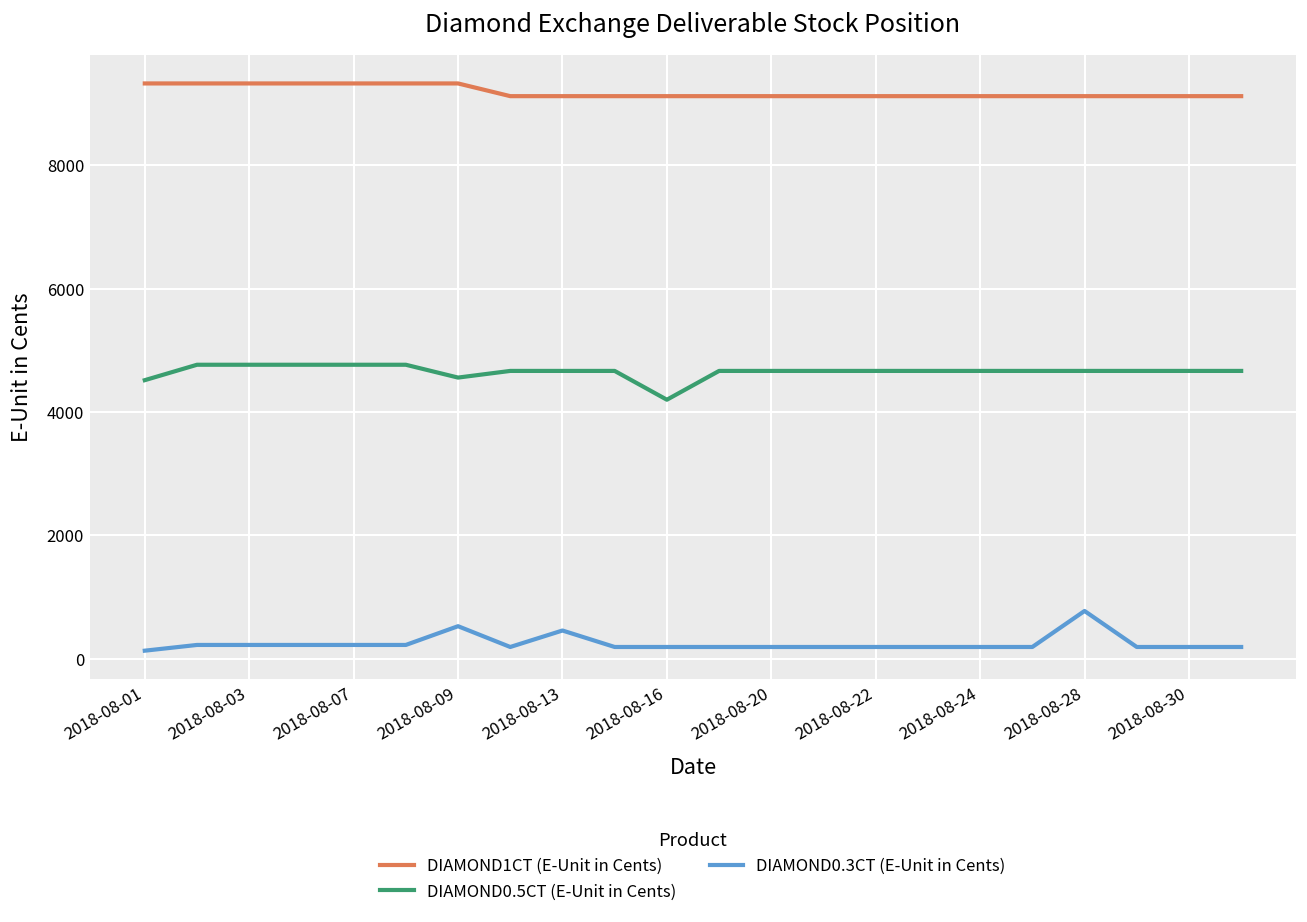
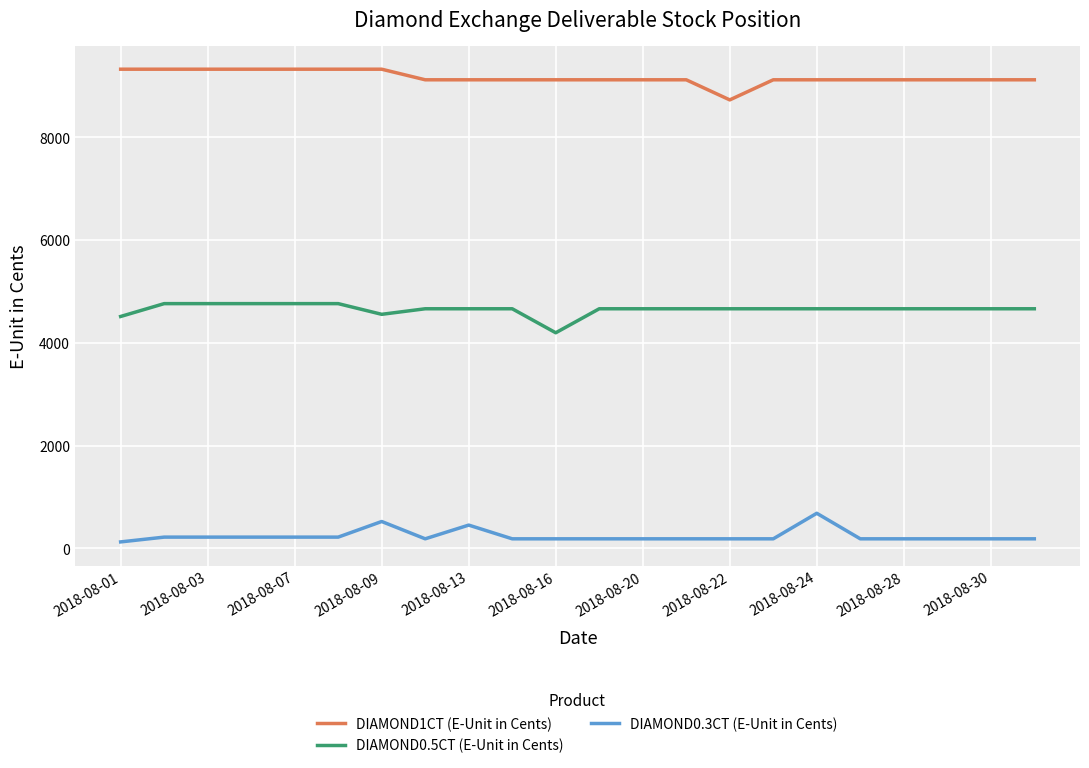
  {
    "DIAMOND1CT (E-Unit in Cents)": {
      "2018-08-01": 9300,
      "2018-08-03": 9300,
      "2018-08-07": 9300,
      "2018-08-09": 9300,
      "2018-08-13": 9100,
      "2018-08-16": 9100,
      "2018-08-20": 9100,
-     "2018-08-22": 9100,
+     "2018-08-22": 8700,
      "2018-08-24": 9100,
      "2018-08-28": 9100,
      "2018-08-30": 9100
    },
    "DIAMOND0.5CT (E-Unit in Cents)": {
      "2018-08-01": 4500,
      "2018-08-03": 4800,
      "2018-08-07": 4800,
      "2018-08-09": 4600,
      "2018-08-13": 4700,
      "2018-08-16": 4200,
      "2018-08-20": 4700,
      "2018-08-22": 4700,
      "2018-08-24": 4700,
      "2018-08-28": 4700,
      "2018-08-30": 4700
    },
    "DIAMOND0.3CT (E-Unit in Cents)": {
      "2018-08-01": 100,
      "2018-08-03": 200,
      "2018-08-07": 200,
      "2018-08-09": 500,
      "2018-08-13": 500,
      "2018-08-16": 200,
      "2018-08-20": 200,
      "2018-08-22": 200,
-     "2018-08-24": 200,
-     "2018-08-28": 800,
+     "2018-08-24": 700,
+     "2018-08-28": 200,
      "2018-08-30": 200
    }
  }
